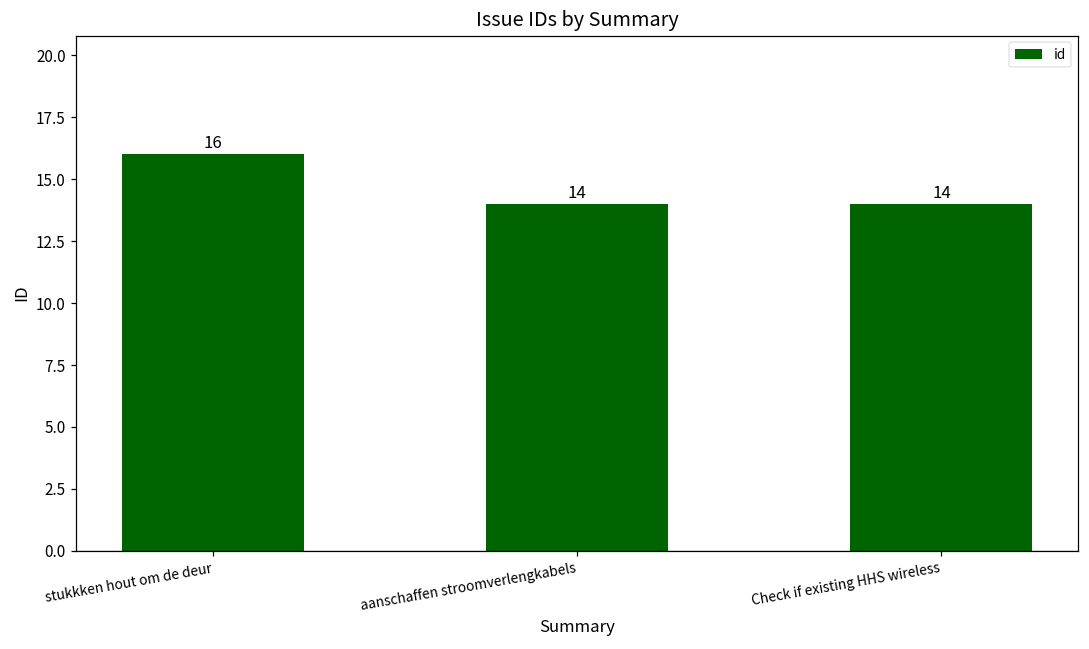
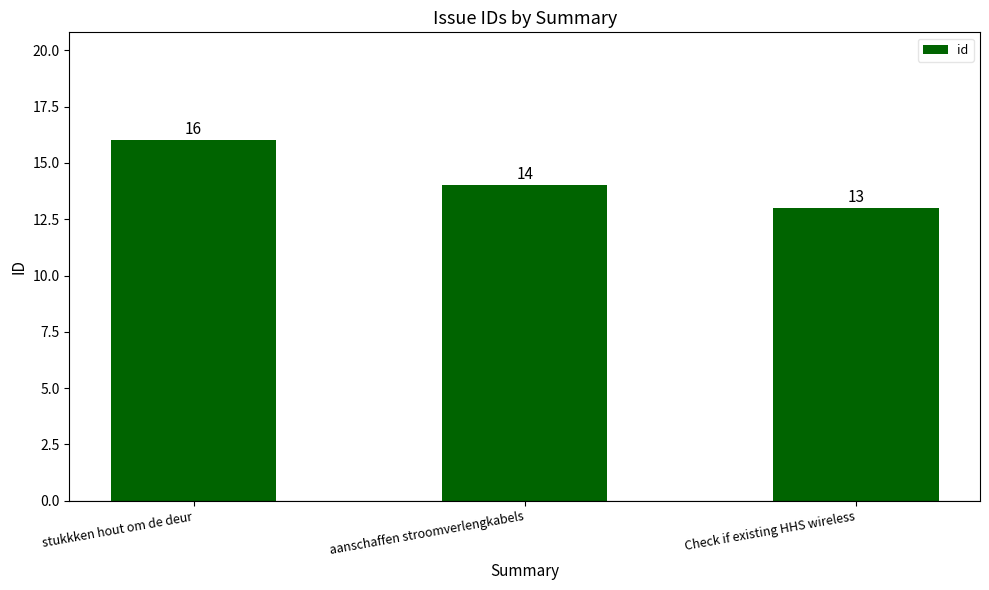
  {
    "stukkken hout om de deur": 16,
    "aanschaffen stroomverlengkabels": 14,
-   "Check if existing HHS wireless": 14
+   "Check if existing HHS wireless": 13
  }
